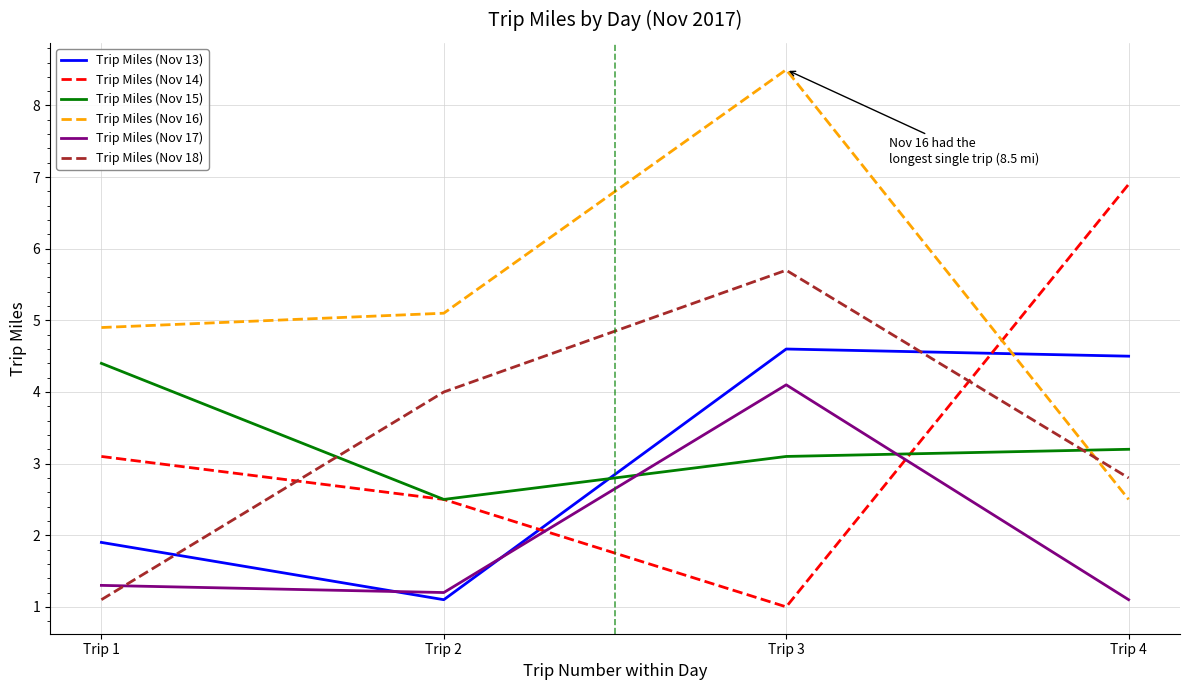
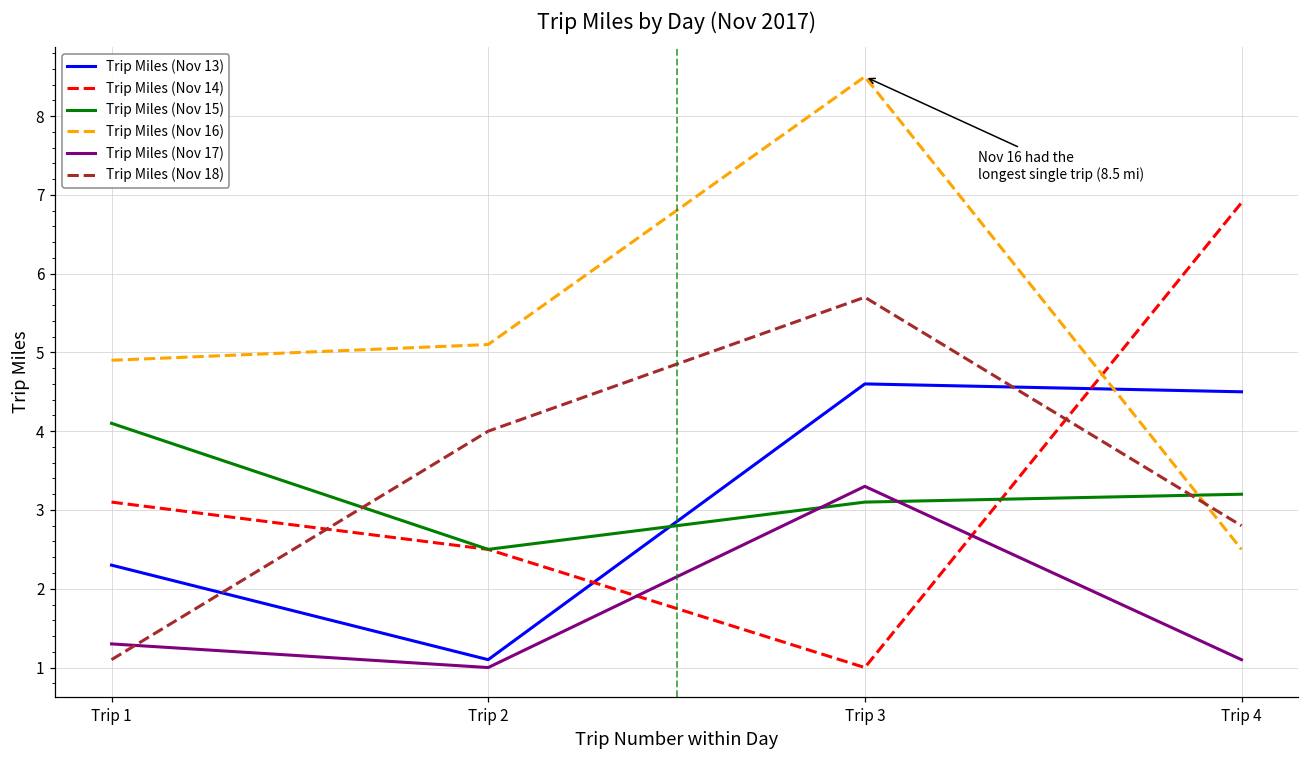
  {
    "Trip Miles (Nov 13)": {
-     "Trip 1": "1.9",
+     "Trip 1": "2.3",
      "Trip 2": "1.1",
      "Trip 3": "4.6",
      "Trip 4": "4.5"
    },
    "Trip Miles (Nov 14)": {
      "Trip 1": "3.1",
      "Trip 3": "1.0",
      "Trip 4": "6.9"
    },
    "Trip Miles (Nov 15)": {
-     "Trip 1": "4.4",
+     "Trip 1": "4.1",
      "Trip 3": "3.1",
      "Trip 4": "3.2"
    },
    "Trip Miles (Nov 16)": {
      "Trip 3": "(8.5 mi)"
    },
    "Trip Miles (Nov 17)": {
      "Trip 1": "1.3",
-     "Trip 2": "1.2",
-     "Trip 3": "4.1",
+     "Trip 2": "1.0",
+     "Trip 3": "3.3",
      "Trip 4": "1.1"
    },
    "Trip Miles (Nov 18)": {
      "Trip 1": "1.1",
      "Trip 2": "4.0",
      "Trip 3": "5.7",
      "Trip 4": "2.8"
    }
  }
